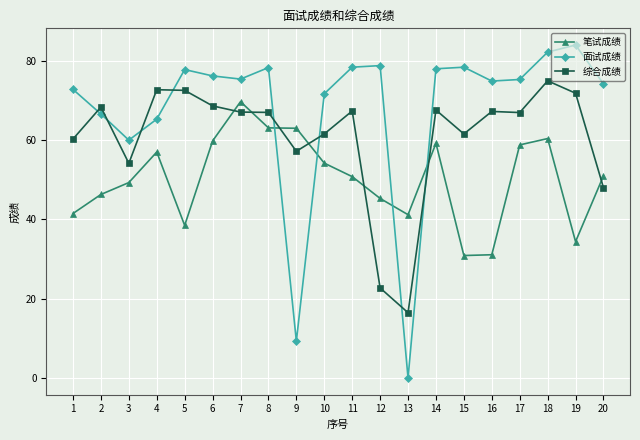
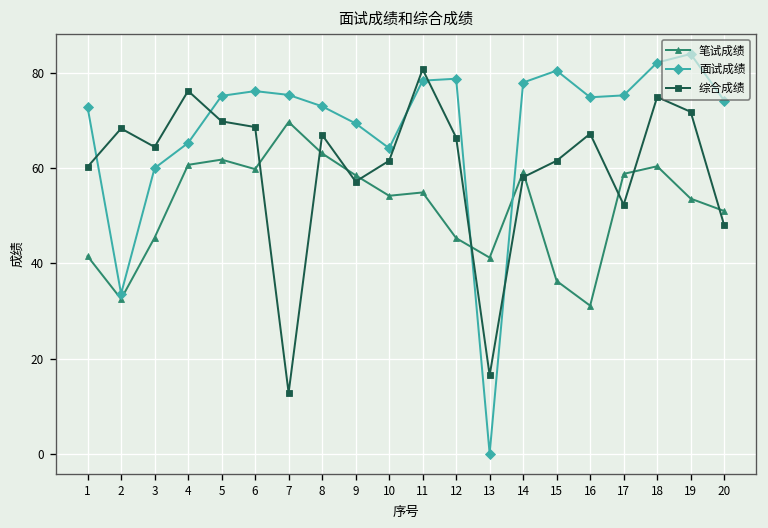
  {
    "笔试成绩": {
      "1": 42,
-     "2": 46,
-     "3": 49,
-     "4": 57,
-     "5": 39,
+     "2": 33,
+     "3": 45,
+     "4": 61,
+     "5": 62,
      "6": 60,
      "7": 70,
      "8": 63,
-     "9": 63,
+     "9": 59,
      "10": 54,
-     "11": 51,
+     "11": 55,
      "12": 45,
      "13": 41,
      "14": 59,
-     "15": 31,
+     "15": 36,
      "16": 31,
      "17": 59,
      "18": 60,
-     "19": 34,
+     "19": 54,
      "20": 51
    },
    "面试成绩": {
      "1": 73,
-     "2": 67,
+     "2": 34,
      "3": 60,
      "4": 65,
-     "5": 78,
+     "5": 75,
      "6": 76,
      "7": 75,
-     "8": 78,
-     "9": 9,
-     "10": 72,
+     "8": 73,
+     "9": 69,
+     "10": 64,
      "11": 78,
      "12": 79,
      "13": 0,
      "14": 78,
-     "15": 78,
+     "15": 81,
      "16": 75,
      "17": 75,
      "18": 82,
      "20": 74
    },
    "综合成绩": {
      "1": 60,
      "2": 68,
-     "3": 54,
-     "4": 73,
-     "5": 73,
+     "3": 64,
+     "4": 76,
+     "5": 70,
      "6": 69,
-     "7": 67,
+     "7": 13,
      "8": 67,
      "9": 57,
      "10": 62,
-     "11": 67,
-     "12": 23,
+     "11": 81,
+     "12": 66,
      "13": 16,
-     "14": 68,
+     "14": 58,
      "15": 62,
      "16": 67,
-     "17": 67,
+     "17": 52,
      "18": 75,
      "19": 72,
      "20": 48
    }
  }
